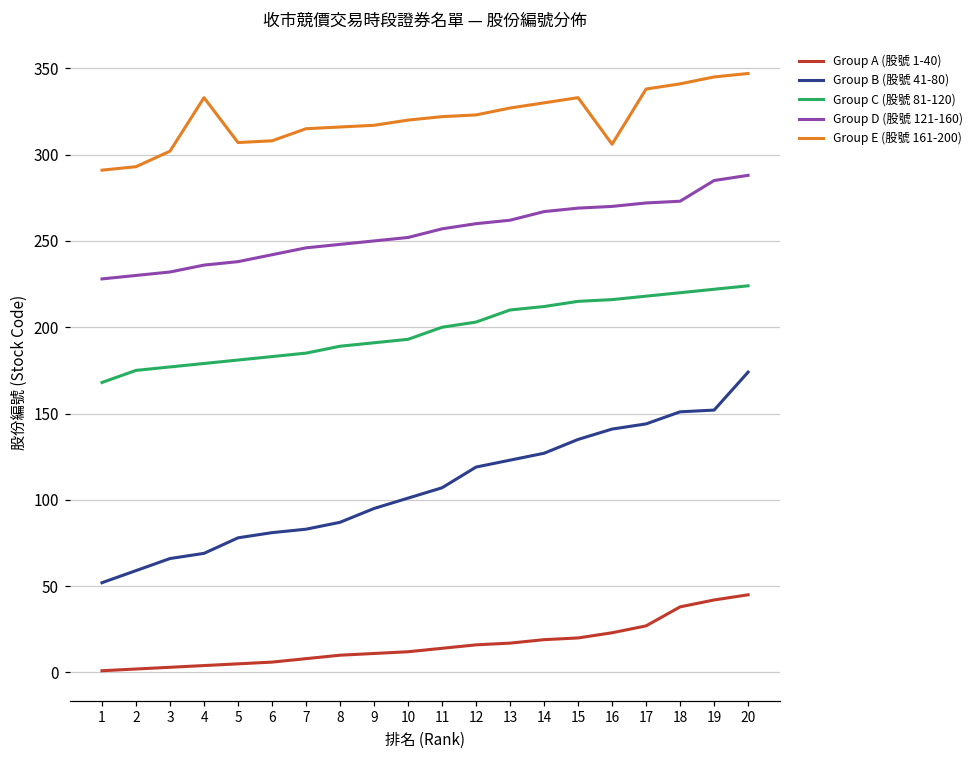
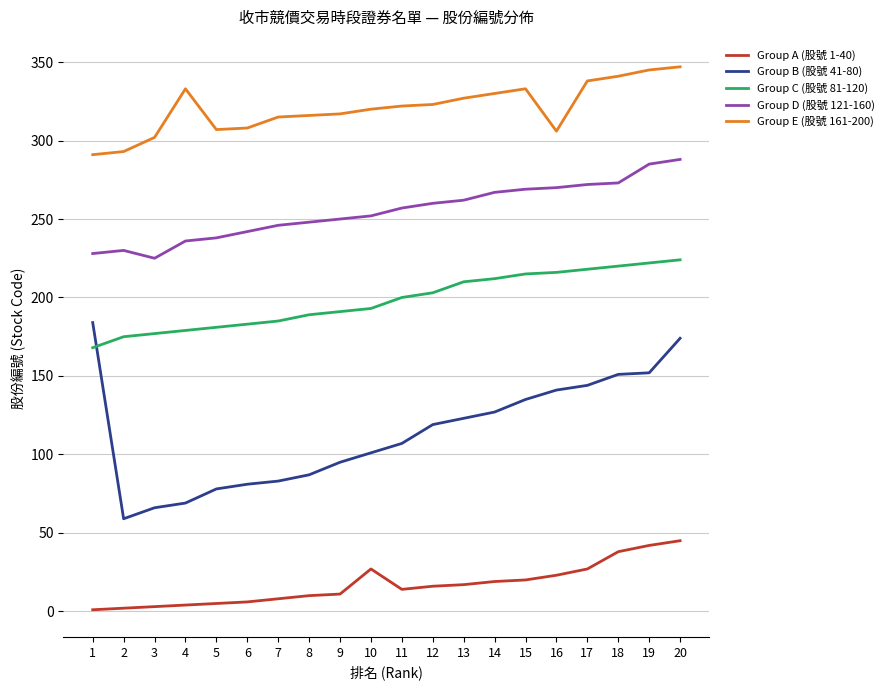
  {
    "Group A (股號 1-40)": {
      "1": 1,
      "2": 2,
      "3": 3,
      "4": 4,
      "5": 5,
      "6": 6,
      "7": 8,
      "8": 10,
      "9": 11,
-     "10": 12,
+     "10": 27,
      "11": 14,
      "12": 16,
      "13": 17,
      "14": 19,
      "15": 20,
      "16": 23,
      "17": 27,
      "18": 38,
      "19": 42,
      "20": 45
    },
    "Group B (股號 41-80)": {
-     "1": 52,
+     "1": 184,
      "2": 59,
      "3": 66,
      "4": 69,
      "5": 78,
      "6": 81,
      "7": 83,
      "8": 87,
      "9": 95,
      "10": 101,
      "11": 107,
      "12": 119,
      "13": 123,
      "14": 127,
      "15": 135,
      "16": 141,
      "17": 144,
      "18": 151,
      "19": 152,
      "20": 174
    },
    "Group C (股號 81-120)": {
      "1": 168,
      "2": 175,
      "3": 177,
      "4": 179,
      "5": 181,
      "6": 183,
      "7": 185,
      "8": 189,
      "9": 191,
      "10": 193,
      "11": 200,
      "12": 203,
      "13": 210,
      "14": 212,
      "15": 215,
      "16": 216,
      "17": 218,
      "18": 220,
      "19": 222,
      "20": 224
    },
    "Group D (股號 121-160)": {
      "1": 228,
      "2": 230,
-     "3": 232,
+     "3": 225,
      "4": 236,
      "5": 238,
      "6": 242,
      "7": 246,
      "8": 248,
      "9": 250,
      "10": 252,
      "11": 257,
      "12": 260,
      "13": 262,
      "14": 267,
      "15": 269,
      "16": 270,
      "17": 272,
      "18": 273,
      "19": 285,
      "20": 288
    },
    "Group E (股號 161-200)": {
      "1": 291,
      "2": 293,
      "3": 302,
      "4": 333,
      "5": 307,
      "6": 308,
      "7": 315,
      "8": 316,
      "9": 317,
      "10": 320,
      "11": 322,
      "12": 323,
      "13": 327,
      "14": 330,
      "15": 333,
      "16": 306,
      "17": 338,
      "18": 341,
      "19": 345,
      "20": 347
    }
  }
